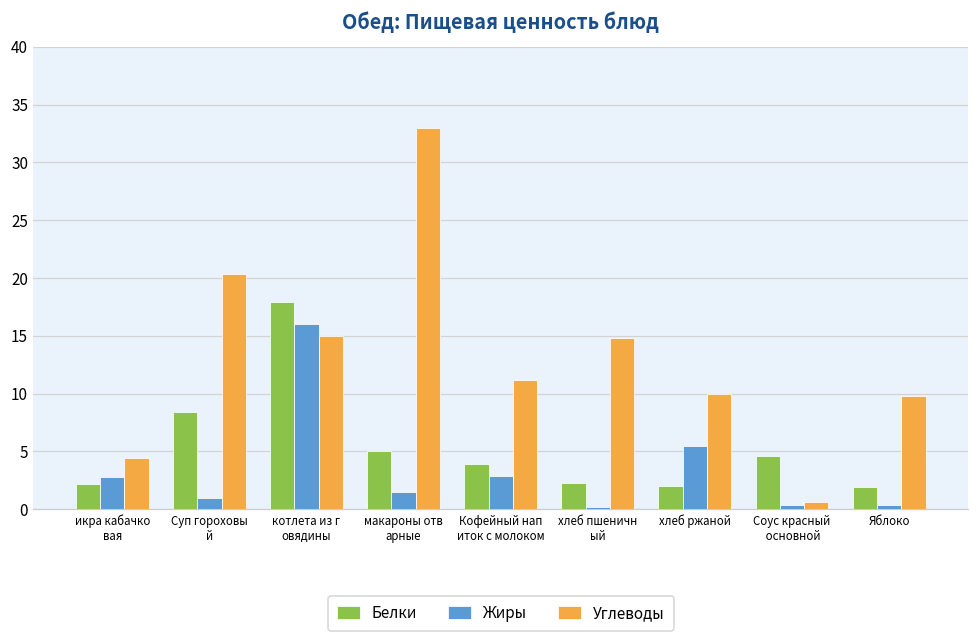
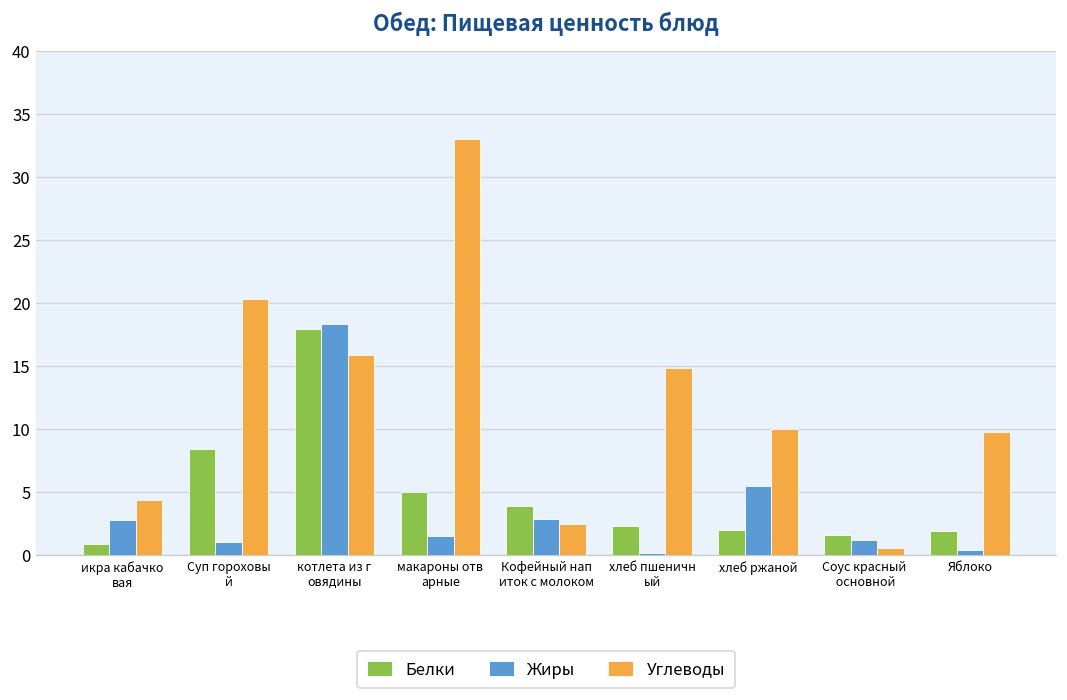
  {
    "Белки": {
-     "икра кабачко вая": 2.2,
+     "икра кабачко вая": 0.9,
      "Суп гороховы й": 8.4,
      "котлета из г овядины": 17.9,
      "макароны отв арные": 5.0,
      "Кофейный нап иток с молоком": 3.9,
      "хлеб пшеничн ый": 2.3,
      "хлеб ржаной": 2.0,
-     "Соус красный основной": 4.6,
+     "Соус красный основной": 1.6,
      "Яблоко": 1.9
    },
    "Жиры": {
      "икра кабачко вая": 2.8,
      "Суп гороховы й": 1.0,
-     "котлета из г овядины": 16.0,
+     "котлета из г овядины": 18.3,
      "макароны отв арные": 1.5,
      "Кофейный нап иток с молоком": 2.9,
      "хлеб ржаной": 5.5,
-     "Соус красный основной": 0.4,
+     "Соус красный основной": 1.2,
      "Яблоко": 0.4
    },
    "Углеводы": {
      "икра кабачко вая": 4.4,
      "Суп гороховы й": 20.3,
-     "котлета из г овядины": 15.0,
+     "котлета из г овядины": 15.9,
      "макароны отв арные": 33.0,
-     "Кофейный нап иток с молоком": 11.2,
+     "Кофейный нап иток с молоком": 2.5,
      "хлеб пшеничн ый": 14.8,
      "хлеб ржаной": 10.0,
      "Соус красный основной": 0.6,
      "Яблоко": 9.8
    }
  }
